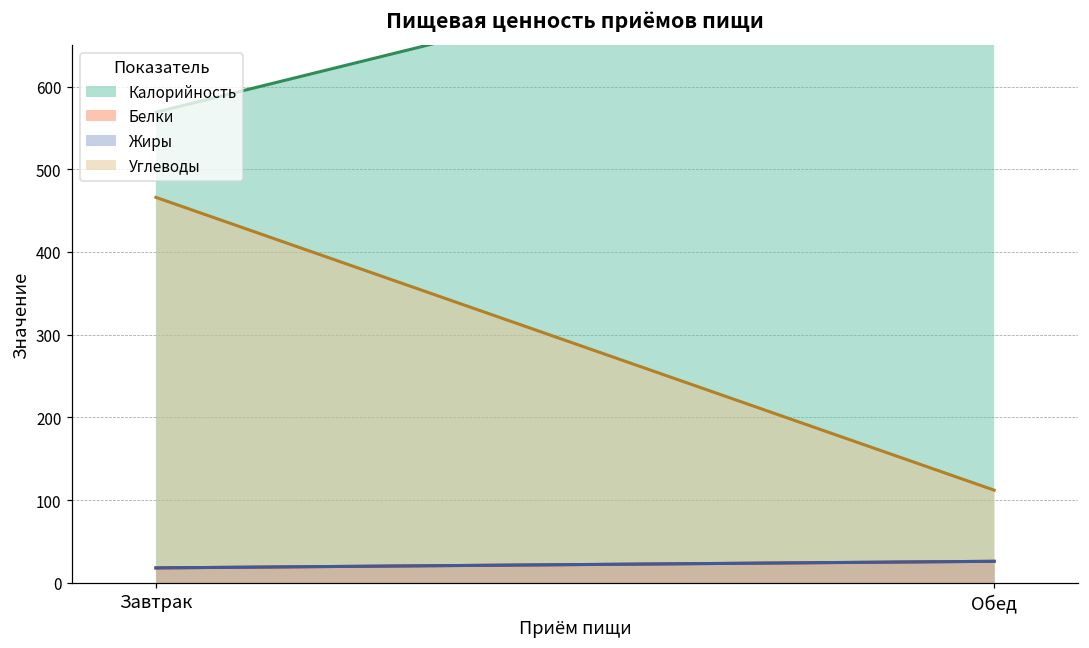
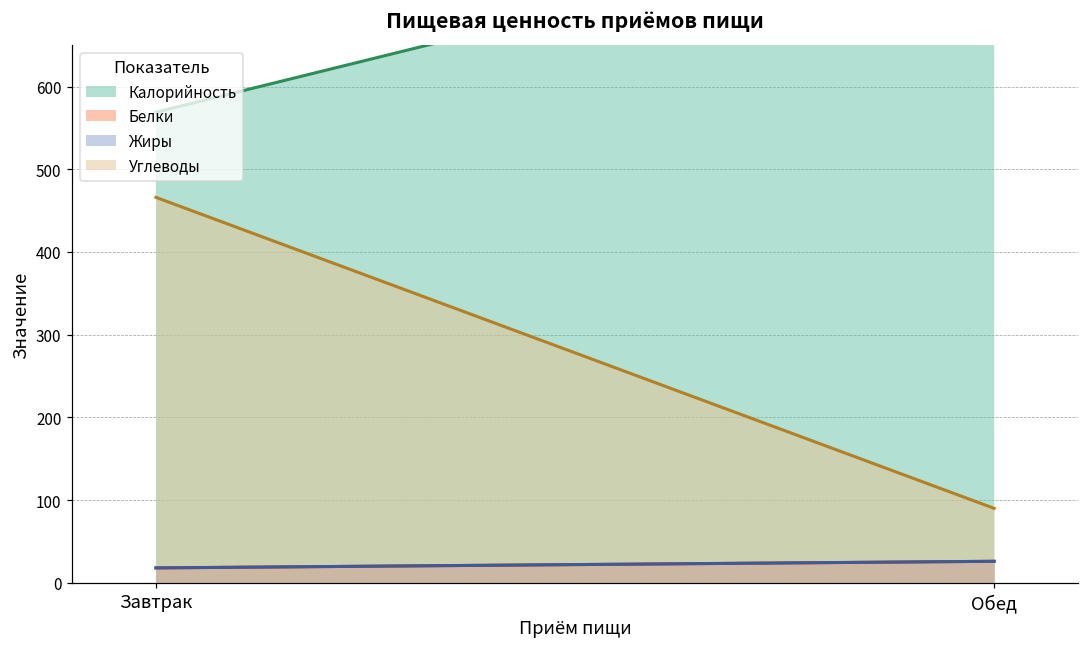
  {
    "Углеводы": {
      "Завтрак": 470,
-     "Обед": 110
+     "Обед": 90
    }
  }
